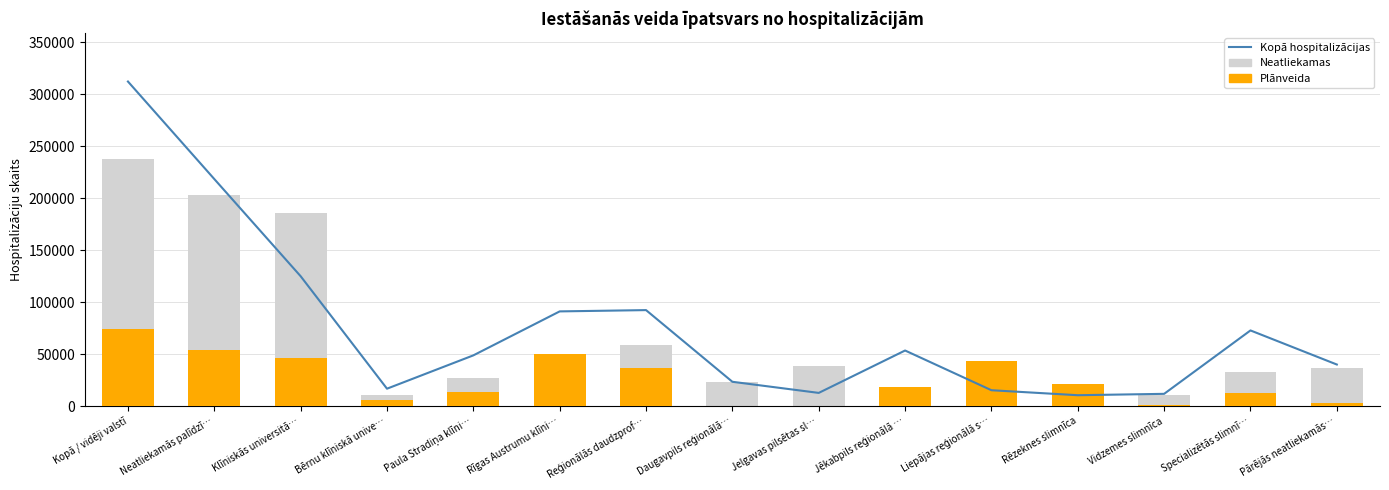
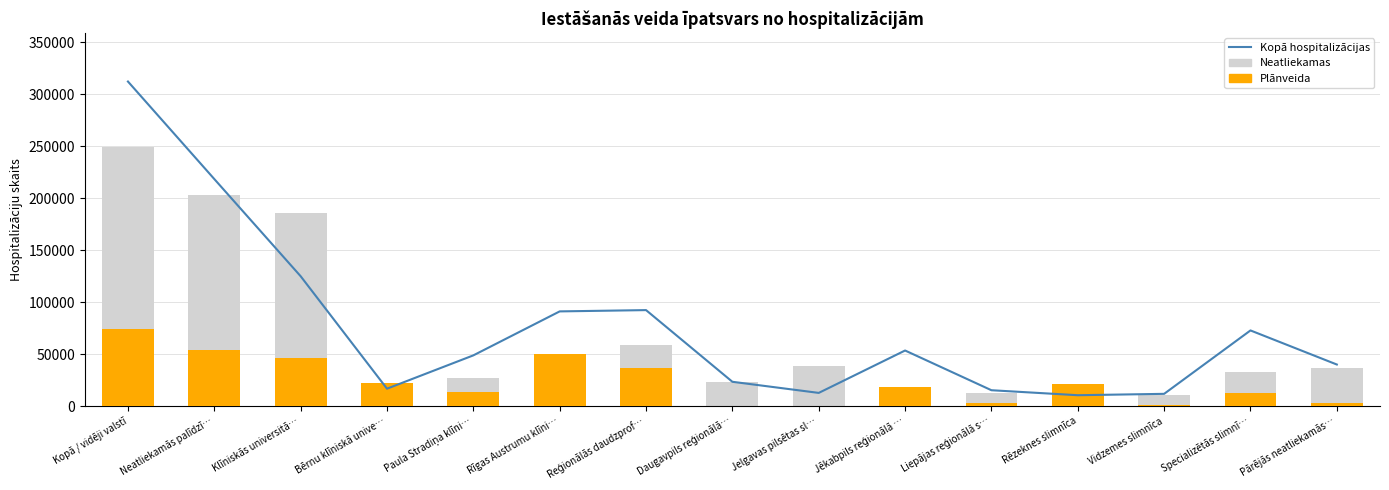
  {
    "Neatliekamas": {
-     "Kopā / vidēji valstī": 238000,
+     "Kopā / vidēji valstī": 250000,
      "Neatliekamās palīdzī…": 203000,
      "Klīniskās universitā…": 185000,
      "Paula Stradiņa klīni…": 27000,
      "Reģionālās daudzprof…": 58000,
      "Daugavpils reģionālā…": 23000,
      "Jelgavas pilsētas sl…": 38000,
      "Vidzemes slimnīca": 11000,
      "Specializētās slimnī…": 33000,
      "Pārējās neatliekamās…": 37000
    },
    "Kopā hospitalizācijas": {
      "Kopā / vidēji valstī": 312000,
      "Neatliekamās palīdzī…": 218000,
      "Klīniskās universitā…": 125000,
      "Bērnu klīniskā unive…": 17000,
      "Paula Stradiņa klīni…": 49000,
      "Rīgas Austrumu klīni…": 91000,
      "Reģionālās daudzprof…": 92000,
      "Daugavpils reģionālā…": 23000,
      "Jelgavas pilsētas sl…": 13000,
      "Jēkabpils reģionālā …": 53000,
      "Liepājas reģionālā s…": 15000,
      "Rēzeknes slimnīca": 11000,
      "Vidzemes slimnīca": 12000,
      "Specializētās slimnī…": 73000,
      "Pārējās neatliekamās…": 40000
    },
    "Plānveida": {
-     "Bērnu klīniskā unive…": 6000,
+     "Bērnu klīniskā unive…": 22000,
      "Rīgas Austrumu klīni…": 50000,
      "Jēkabpils reģionālā …": 18000,
-     "Liepājas reģionālā s…": 43000,
+     "Liepājas reģionālā s…": 3000,
      "Rēzeknes slimnīca": 22000
    }
  }
